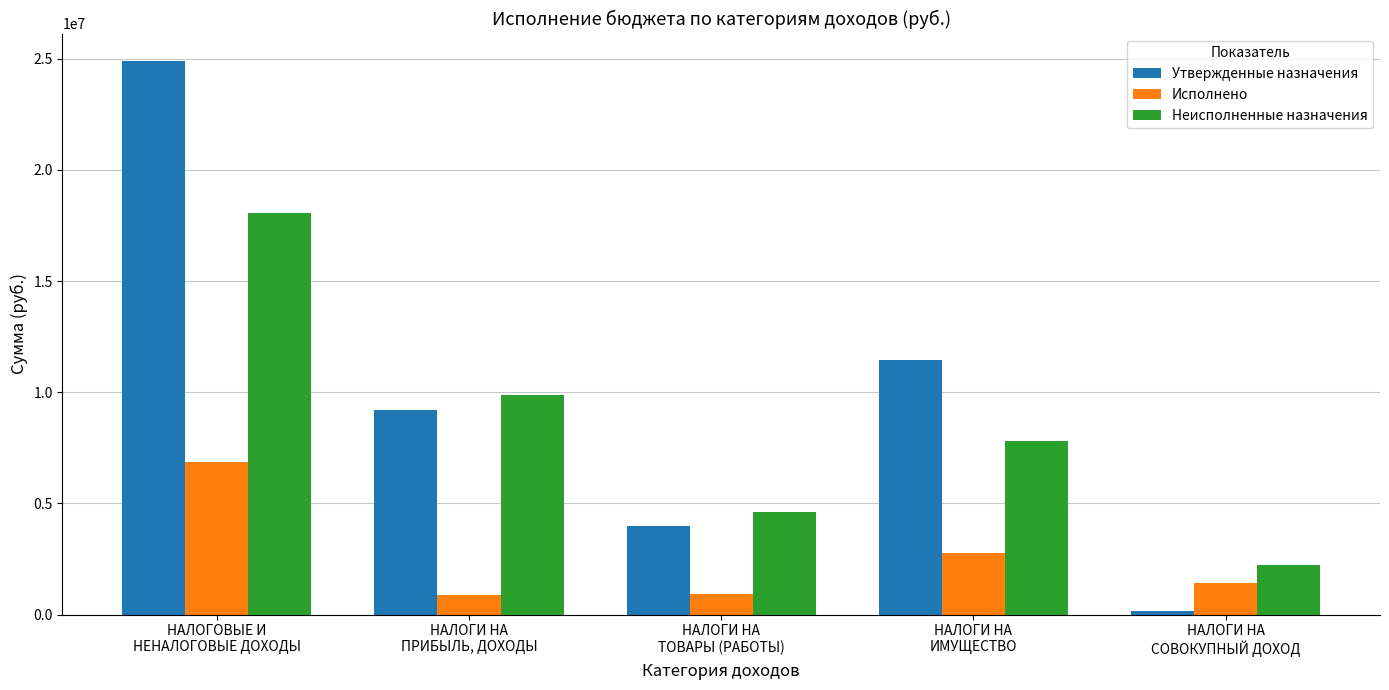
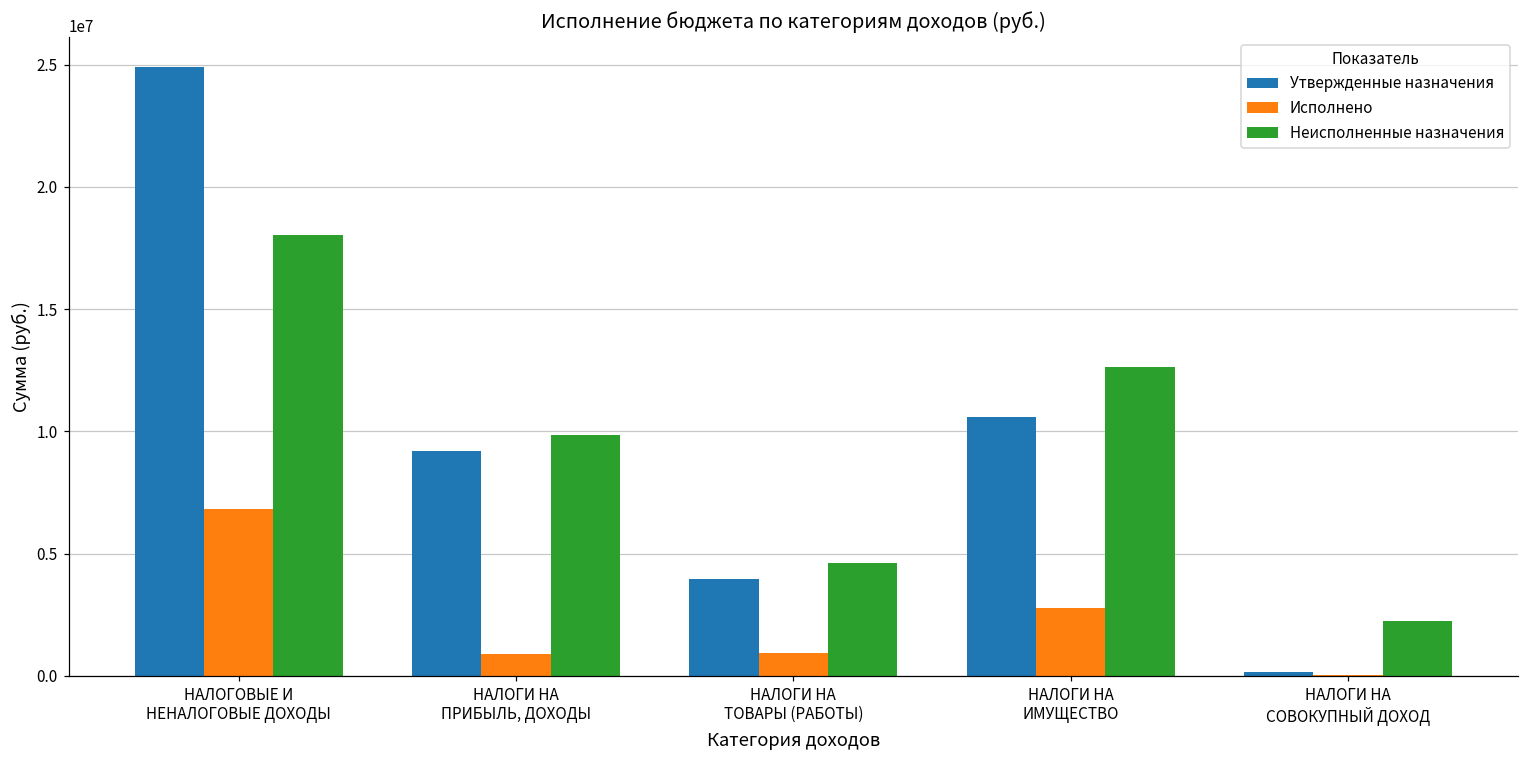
  {
    "Утвержденные назначения": {
      "НАЛОГОВЫЕ И НЕНАЛОГОВЫЕ ДОХОДЫ": 24900000,
      "НАЛОГИ НА ПРИБЫЛЬ, ДОХОДЫ": 9200000,
      "НАЛОГИ НА ТОВАРЫ (РАБОТЫ)": 4000000,
-     "НАЛОГИ НА ИМУЩЕСТВО": 11500000,
+     "НАЛОГИ НА ИМУЩЕСТВО": 10600000,
      "НАЛОГИ НА СОВОКУПНЫЙ ДОХОД": 200000
    },
    "Исполнено": {
      "НАЛОГОВЫЕ И НЕНАЛОГОВЫЕ ДОХОДЫ": 6800000,
      "НАЛОГИ НА ПРИБЫЛЬ, ДОХОДЫ": 900000,
      "НАЛОГИ НА ТОВАРЫ (РАБОТЫ)": 900000,
      "НАЛОГИ НА ИМУЩЕСТВО": 2800000,
-     "НАЛОГИ НА СОВОКУПНЫЙ ДОХОД": 1400000
+     "НАЛОГИ НА СОВОКУПНЫЙ ДОХОД": 0
    },
    "Неисполненные назначения": {
      "НАЛОГОВЫЕ И НЕНАЛОГОВЫЕ ДОХОДЫ": 18100000,
      "НАЛОГИ НА ПРИБЫЛЬ, ДОХОДЫ": 9900000,
      "НАЛОГИ НА ТОВАРЫ (РАБОТЫ)": 4600000,
-     "НАЛОГИ НА ИМУЩЕСТВО": 7800000,
+     "НАЛОГИ НА ИМУЩЕСТВО": 12600000,
      "НАЛОГИ НА СОВОКУПНЫЙ ДОХОД": 2200000
    }
  }
